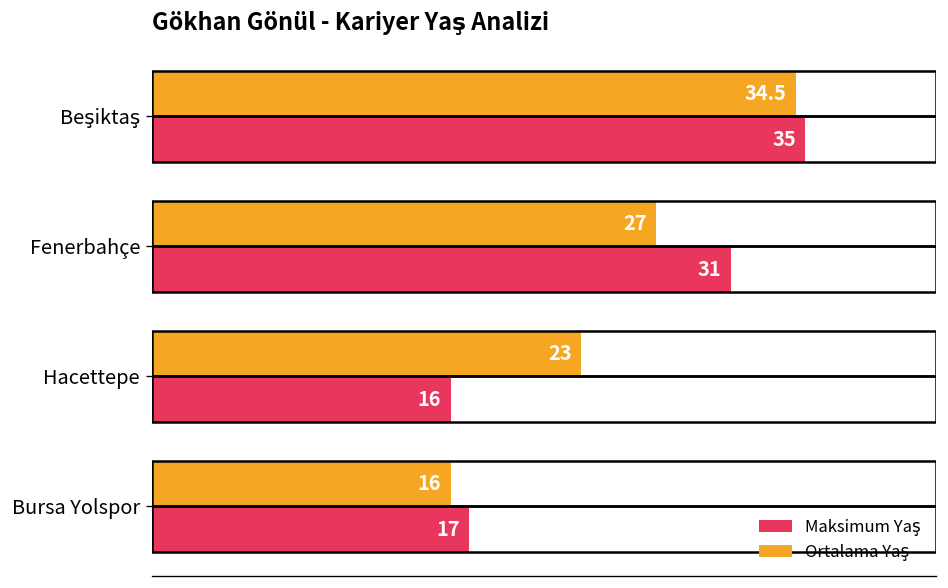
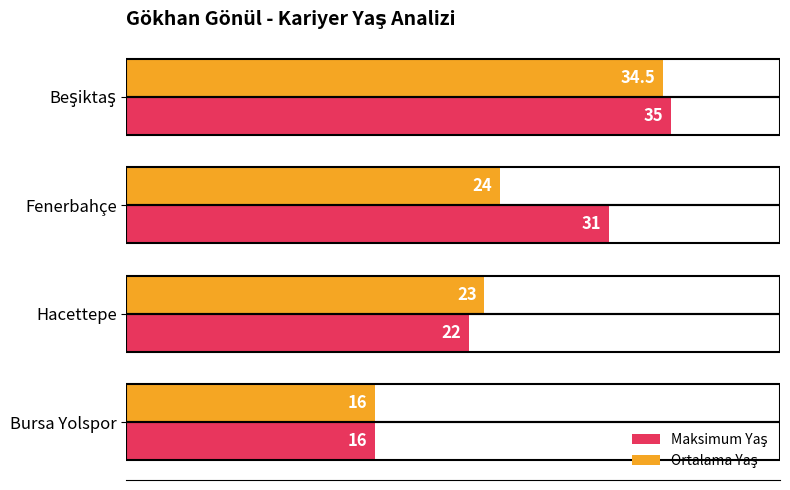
  {
    "Maksimum Yaş": {
      "Beşiktaş": 35,
      "Fenerbahçe": 31,
-     "Hacettepe": 16,
-     "Bursa Yolspor": 17
+     "Hacettepe": 22,
+     "Bursa Yolspor": 16
    },
    "Ortalama Yaş": {
      "Beşiktaş": 34.5,
-     "Fenerbahçe": 27,
+     "Fenerbahçe": 24,
      "Hacettepe": 23,
      "Bursa Yolspor": 16
    }
  }
